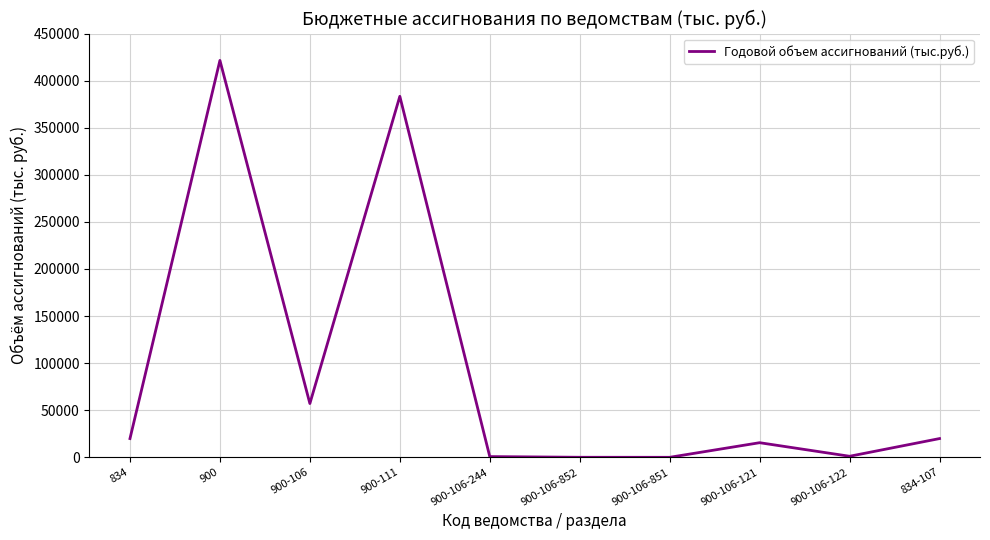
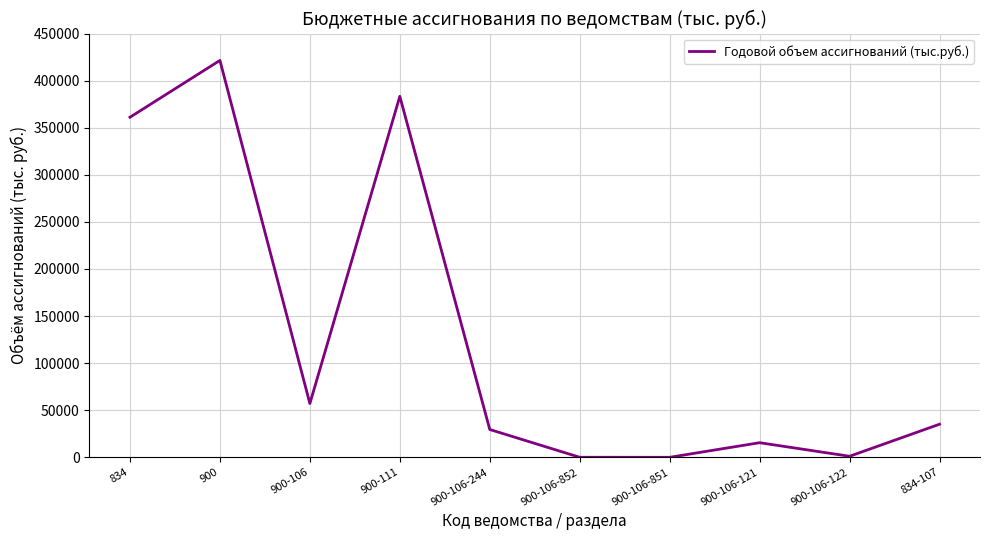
  {
-   "834": 20000,
+   "834": 360000,
    "900": 420000,
    "900-106": 60000,
    "900-111": 380000,
-   "900-106-244": 0,
+   "900-106-244": 30000,
    "900-106-852": 0,
    "900-106-851": 0,
    "900-106-121": 20000,
    "900-106-122": 0,
-   "834-107": 20000
+   "834-107": 40000
  }
